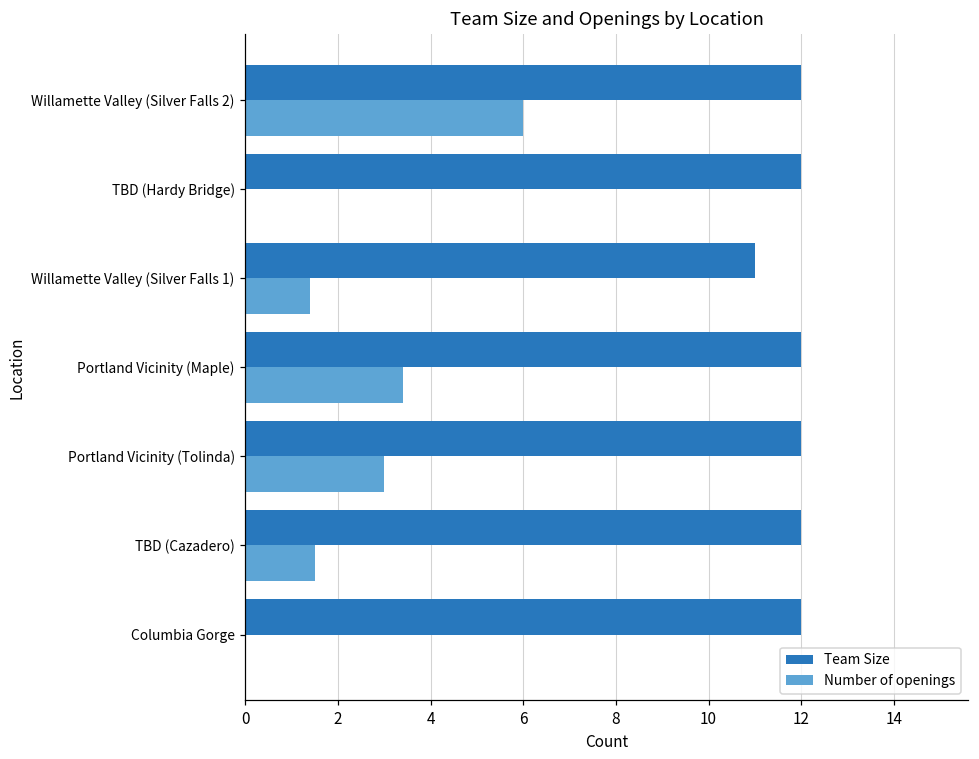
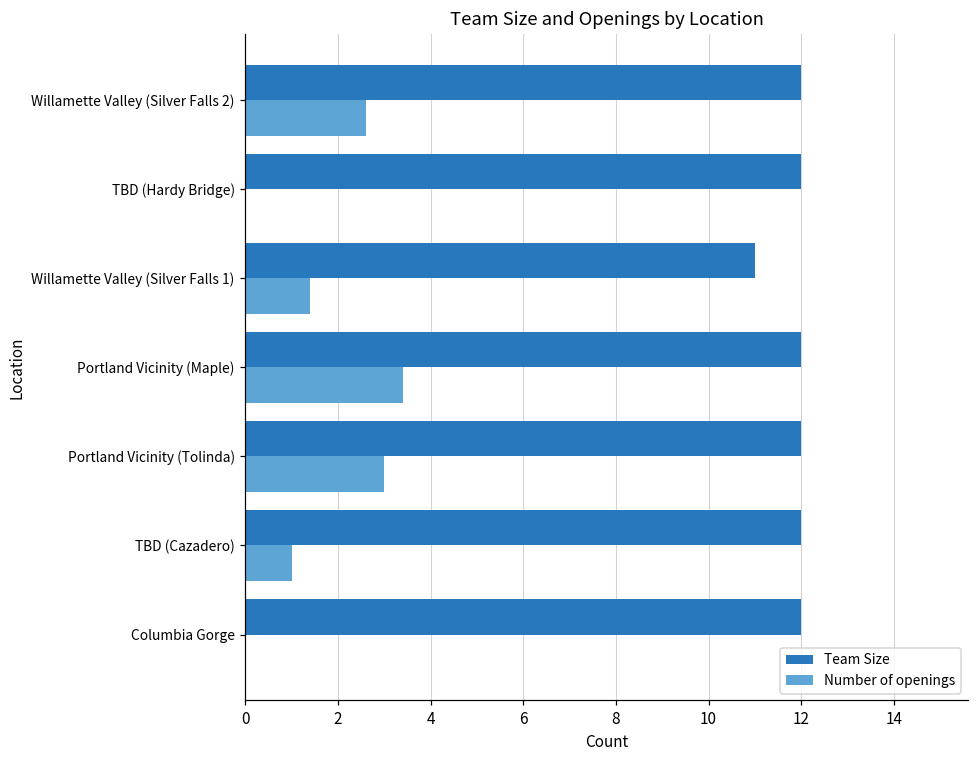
  {
    "Team Size": {
      "Willamette Valley (Silver Falls 2)": 12.0,
      "TBD (Hardy Bridge)": 12.0,
      "Willamette Valley (Silver Falls 1)": 11.0,
      "Portland Vicinity (Maple)": 12.0,
      "Portland Vicinity (Tolinda)": 12.0,
      "TBD (Cazadero)": 12.0,
      "Columbia Gorge": 12.0
    },
    "Number of openings": {
-     "Willamette Valley (Silver Falls 2)": 6.0,
+     "Willamette Valley (Silver Falls 2)": 2.6,
      "TBD (Hardy Bridge)": 0.0,
      "Willamette Valley (Silver Falls 1)": 1.4,
      "Portland Vicinity (Maple)": 3.4,
      "Portland Vicinity (Tolinda)": 3.0,
-     "TBD (Cazadero)": 1.5,
+     "TBD (Cazadero)": 1.0,
      "Columbia Gorge": 0.0
    }
  }
